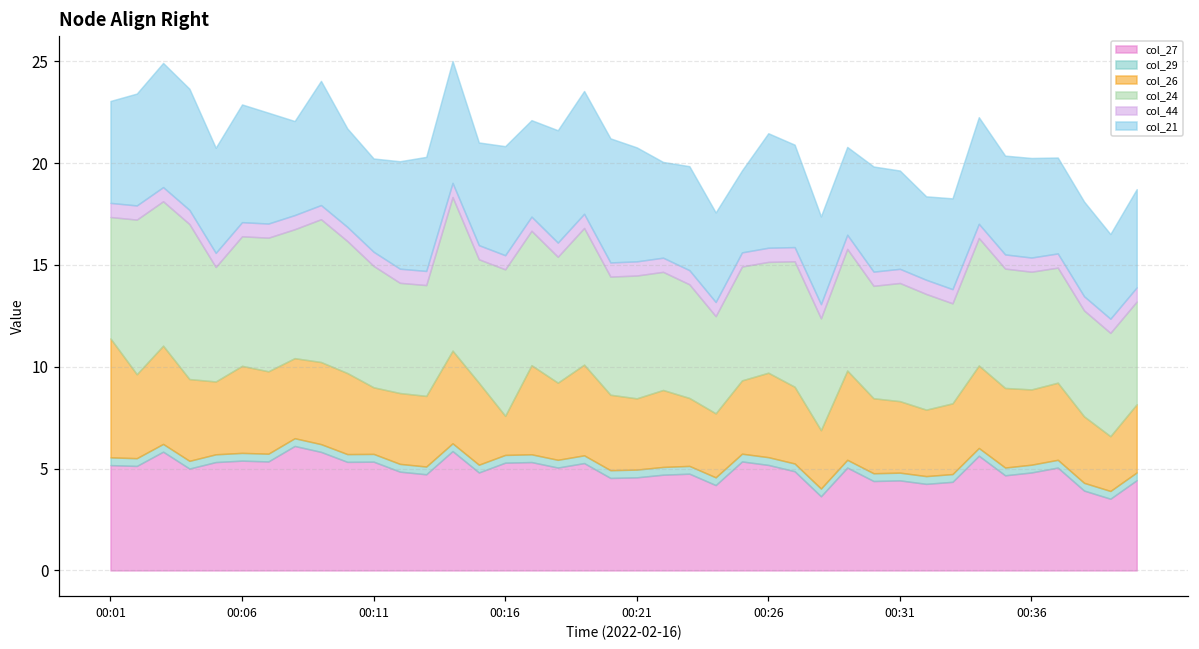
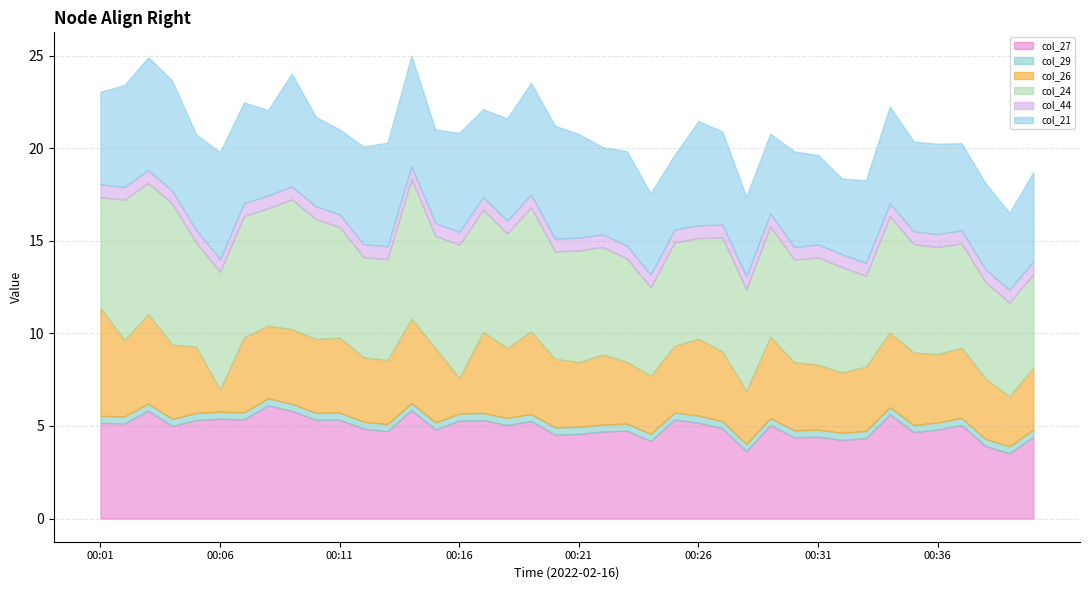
  {
    "col_26": {
      "00:01": 5.8,
-     "00:06": 4.3,
-     "00:11": 3.3,
+     "00:06": 1.2,
+     "00:11": 4.1,
      "00:16": 1.9,
      "00:21": 3.5,
      "00:26": 4.1,
      "00:31": 3.5,
      "00:36": 3.7
    }
  }
